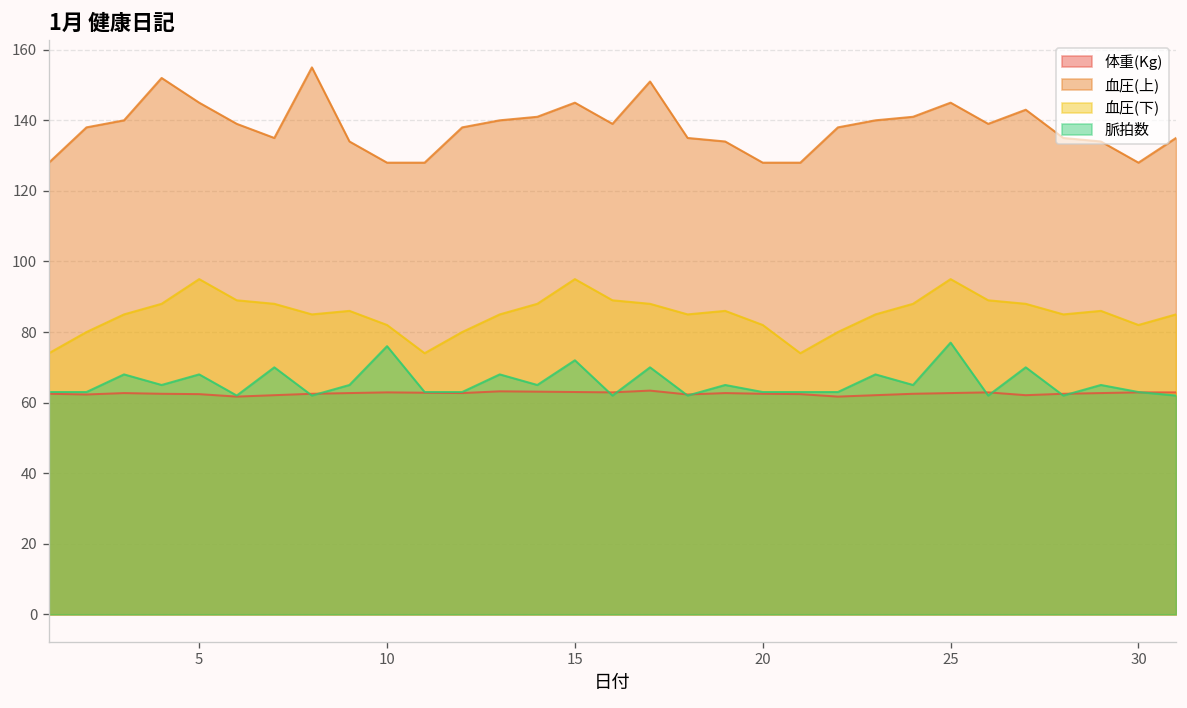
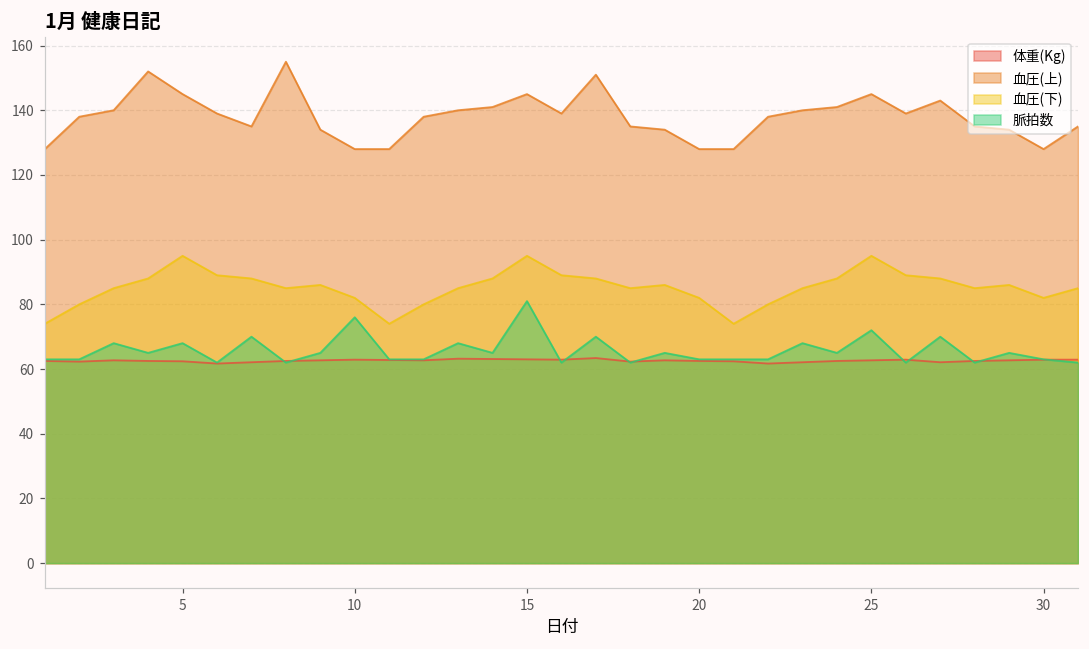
  {
    "脈拍数": {
      "5": 68,
      "10": 76,
-     "15": 72,
-     "25": 77
+     "15": 81,
+     "25": 72
    }
  }
